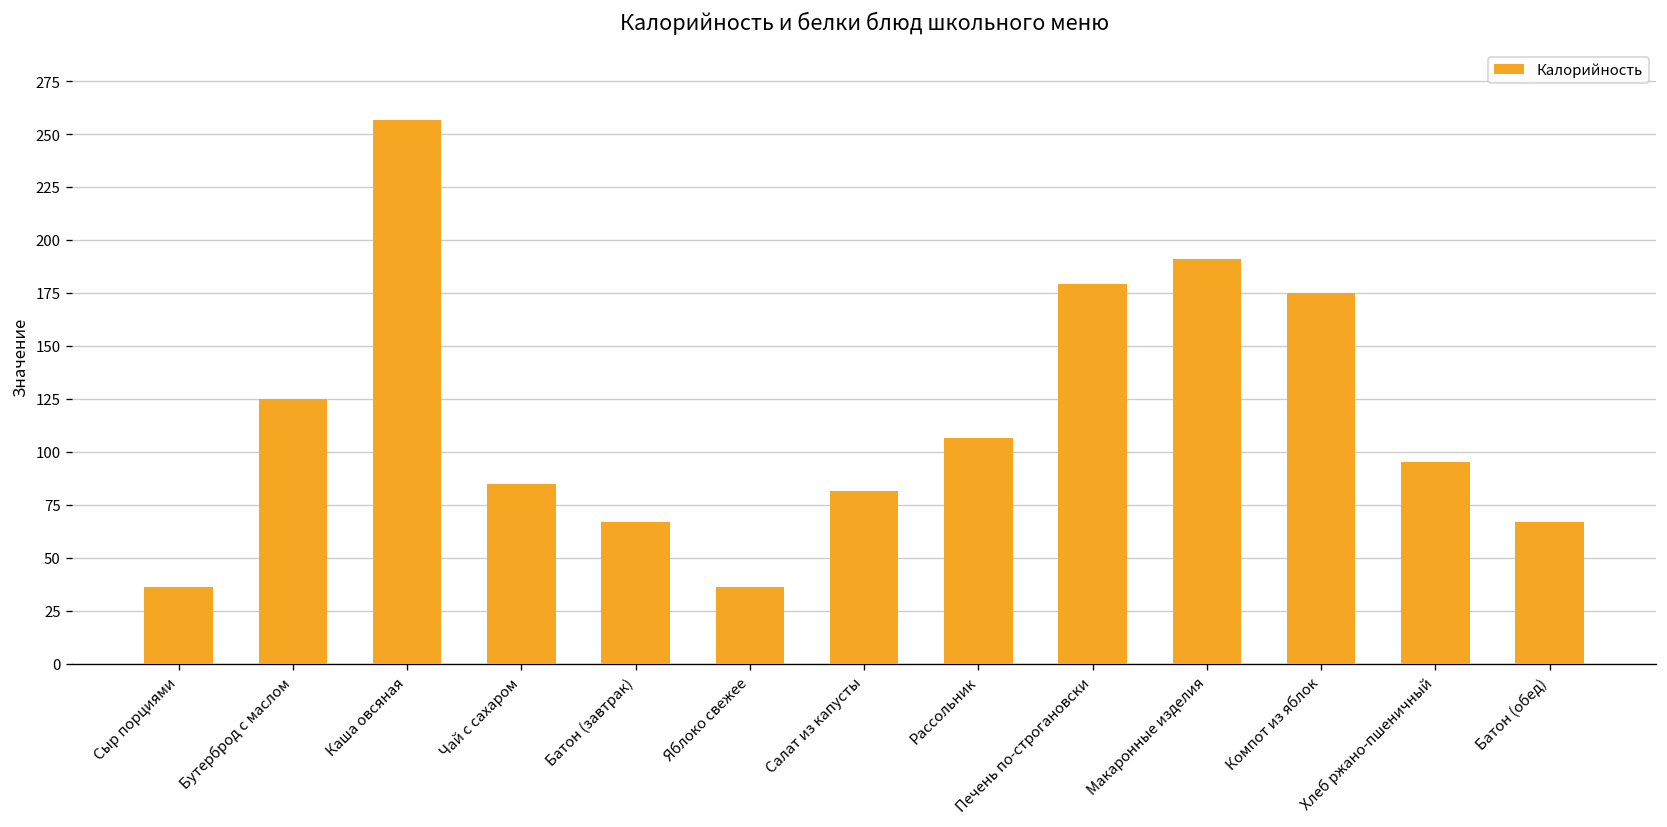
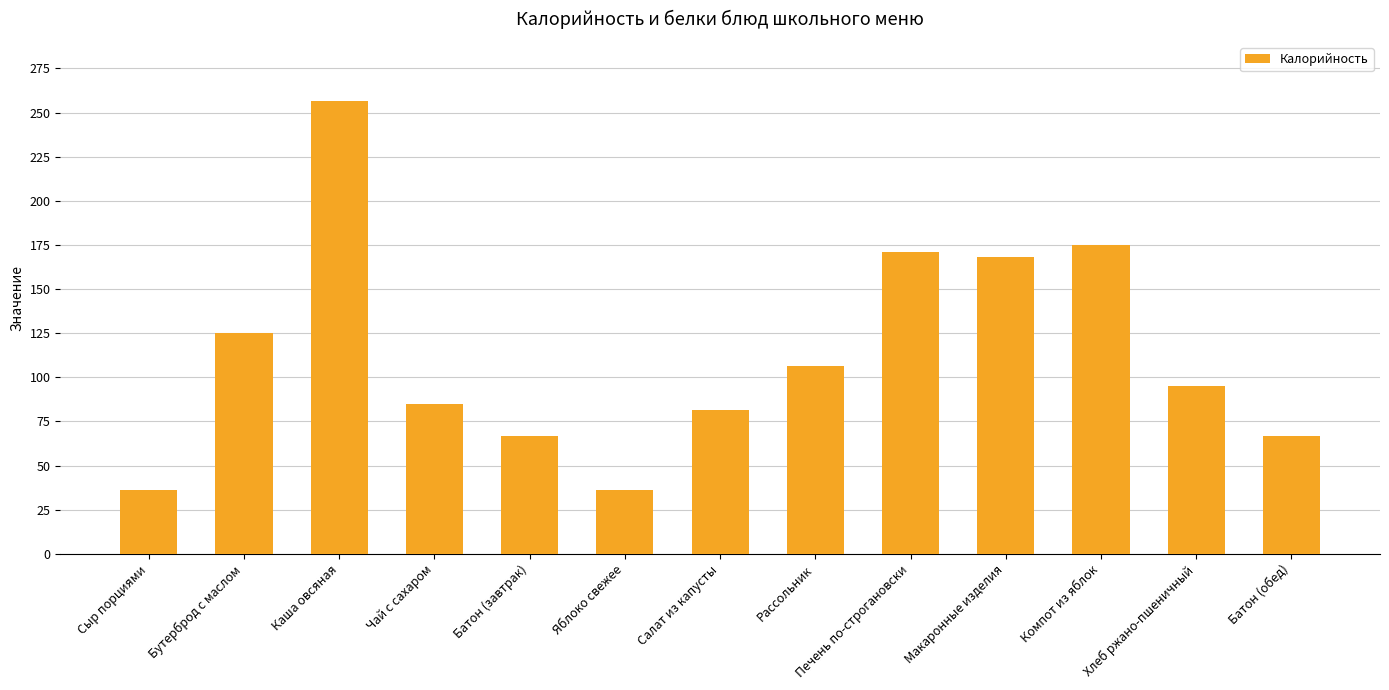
  {
    "Сыр порциями": 36,
    "Бутерброд с маслом": 125,
    "Каша овсяная": 257,
    "Чай с сахаром": 85,
    "Батон (завтрак)": 67,
    "Яблоко свежее": 36,
    "Салат из капусты": 82,
    "Рассольник": 106,
-   "Печень по-строгановски": 179,
-   "Макаронные изделия": 191,
+   "Печень по-строгановски": 171,
+   "Макаронные изделия": 168,
    "Компот из яблок": 175,
    "Хлеб ржано-пшеничный": 95,
    "Батон (обед)": 67
  }
